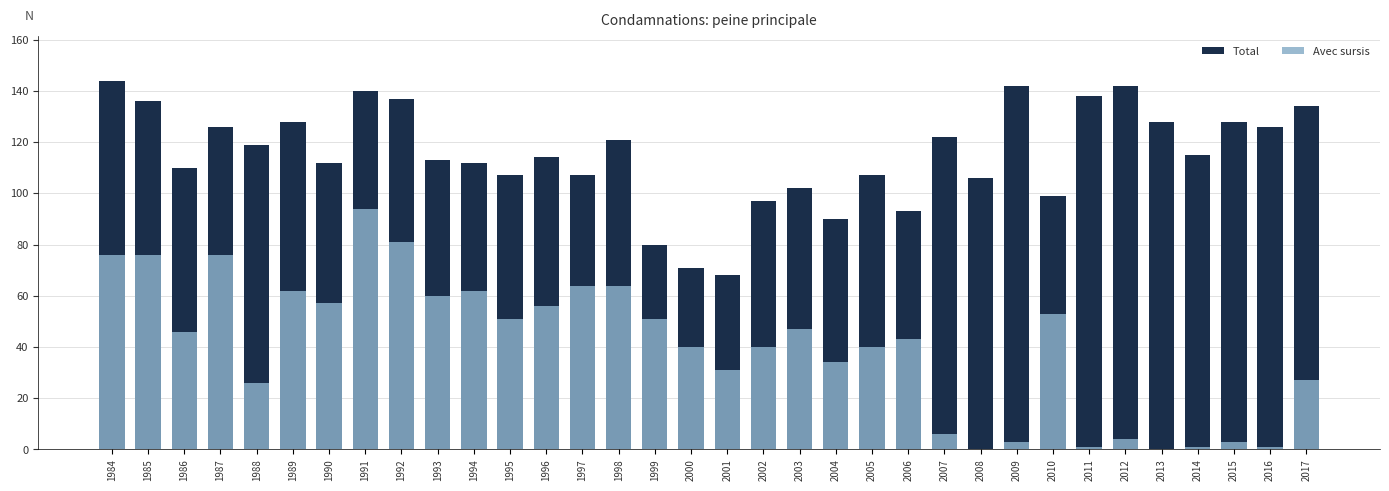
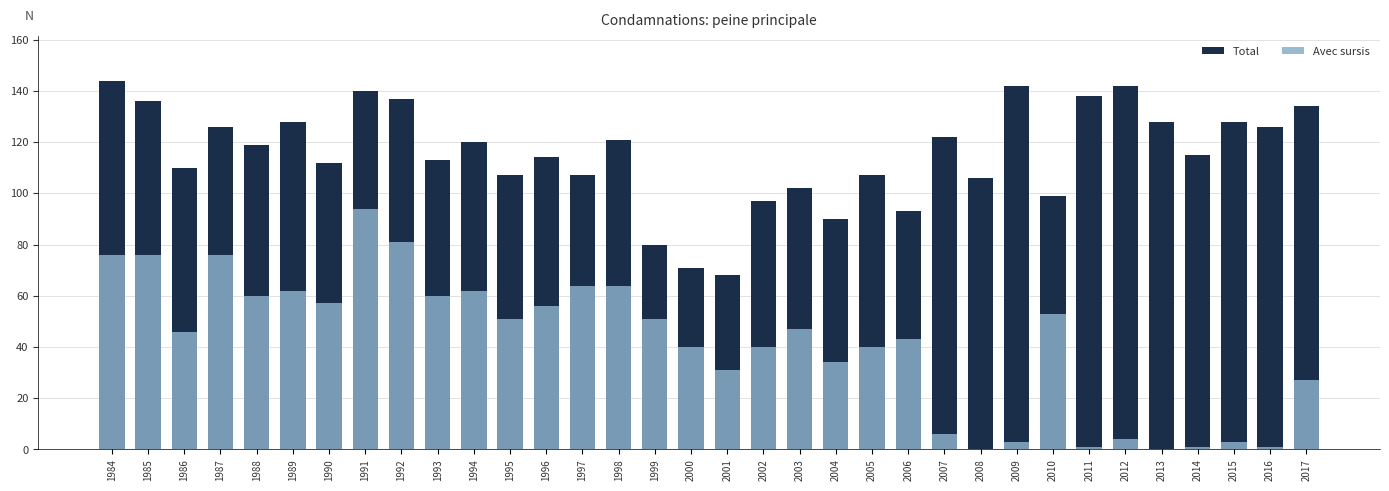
  {
    "Total": {
      "1984": 144,
      "1985": 136,
      "1986": 110,
      "1987": 126,
      "1988": 119,
      "1989": 128,
      "1990": 112,
      "1991": 140,
      "1992": 137,
      "1993": 113,
-     "1994": 112,
+     "1994": 120,
      "1995": 107,
      "1996": 114,
      "1997": 107,
      "1998": 121,
      "1999": 80,
      "2000": 71,
      "2001": 68,
      "2002": 97,
      "2003": 102,
      "2004": 90,
      "2005": 107,
      "2006": 93,
      "2007": 122,
      "2008": 106,
      "2009": 142,
      "2010": 99,
      "2011": 138,
      "2012": 142,
      "2013": 128,
      "2014": 115,
      "2015": 128,
      "2016": 126,
      "2017": 134
    },
    "Avec sursis": {
-     "1988": 26,
+     "1988": 60,
      "2008": 0,
      "2013": 0
    }
  }
